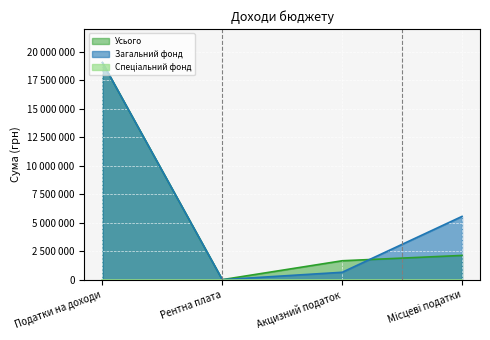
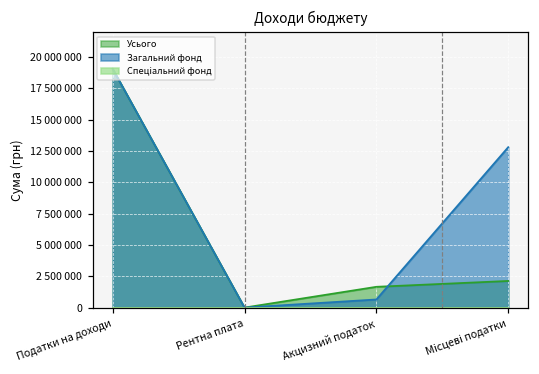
  {
    "Усього": {
      "Акцизний податок": 1700000,
      "Місцеві податки": 2100000
    },
    "Загальний фонд": {
      "Акцизний податок": 700000,
-     "Місцеві податки": 5600000
+     "Місцеві податки": 12800000
    },
    "Спеціальний фонд": {
      "Податки на доходи": 0,
      "Акцизний податок": 0,
      "Місцеві податки": 0
    }
  }
